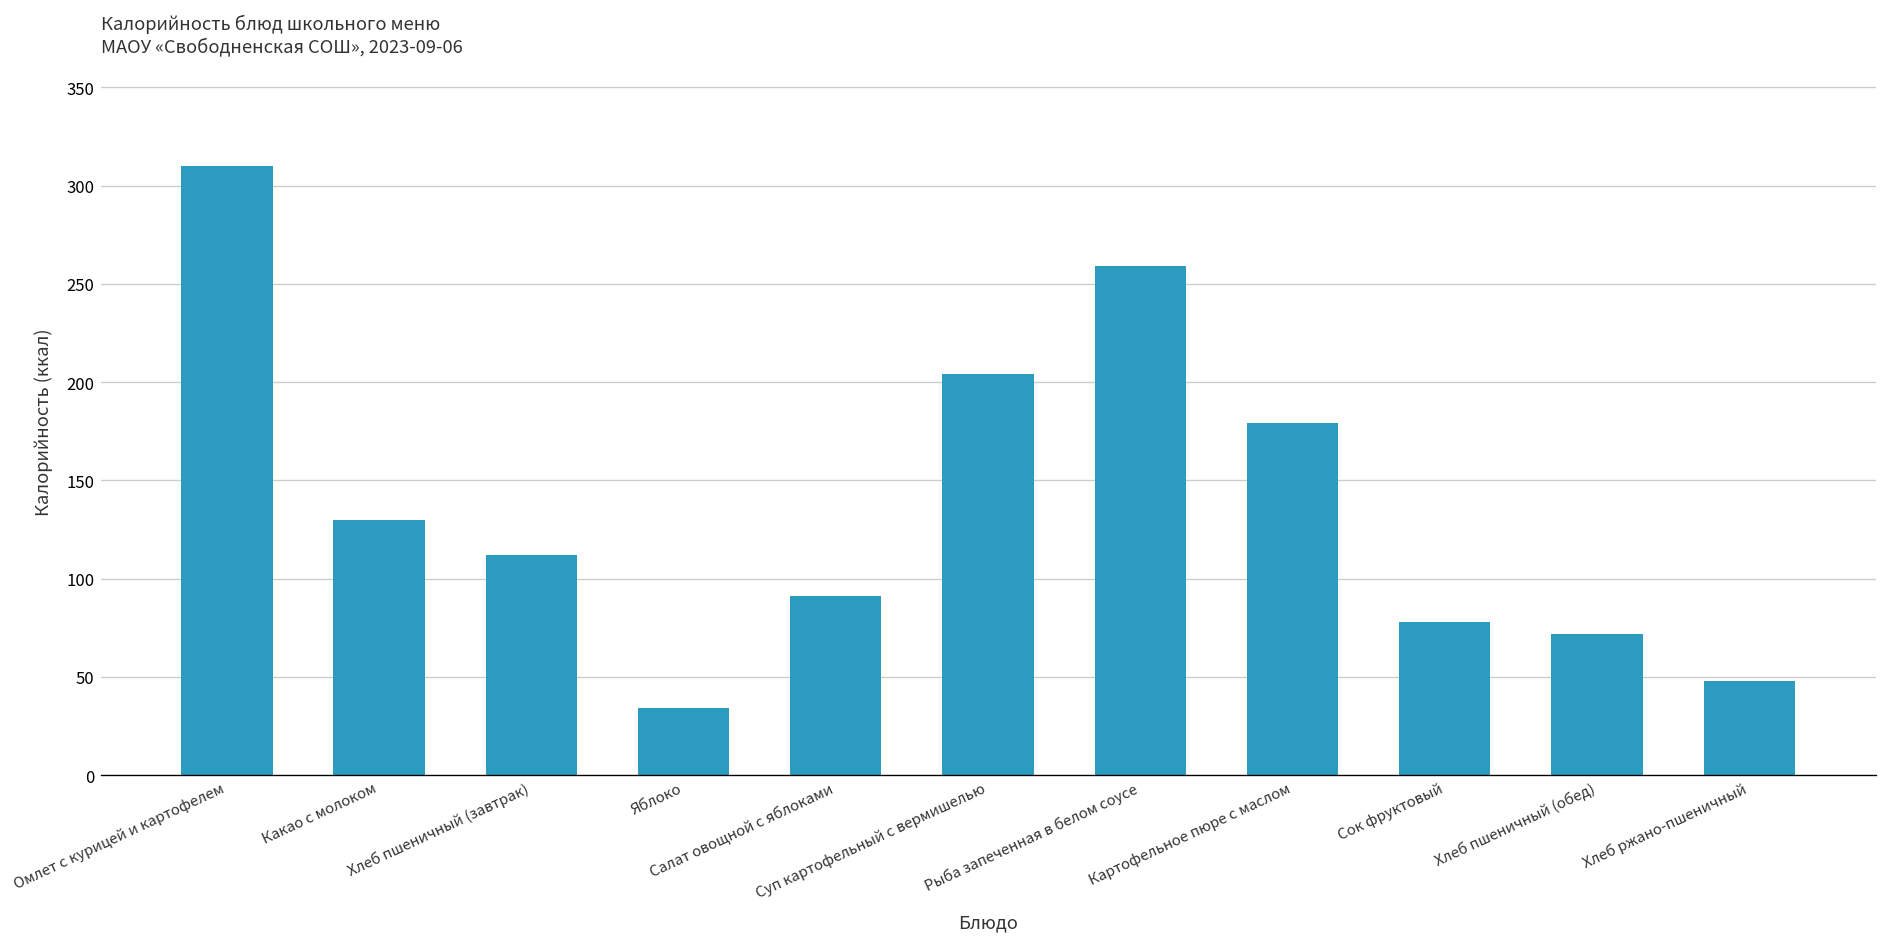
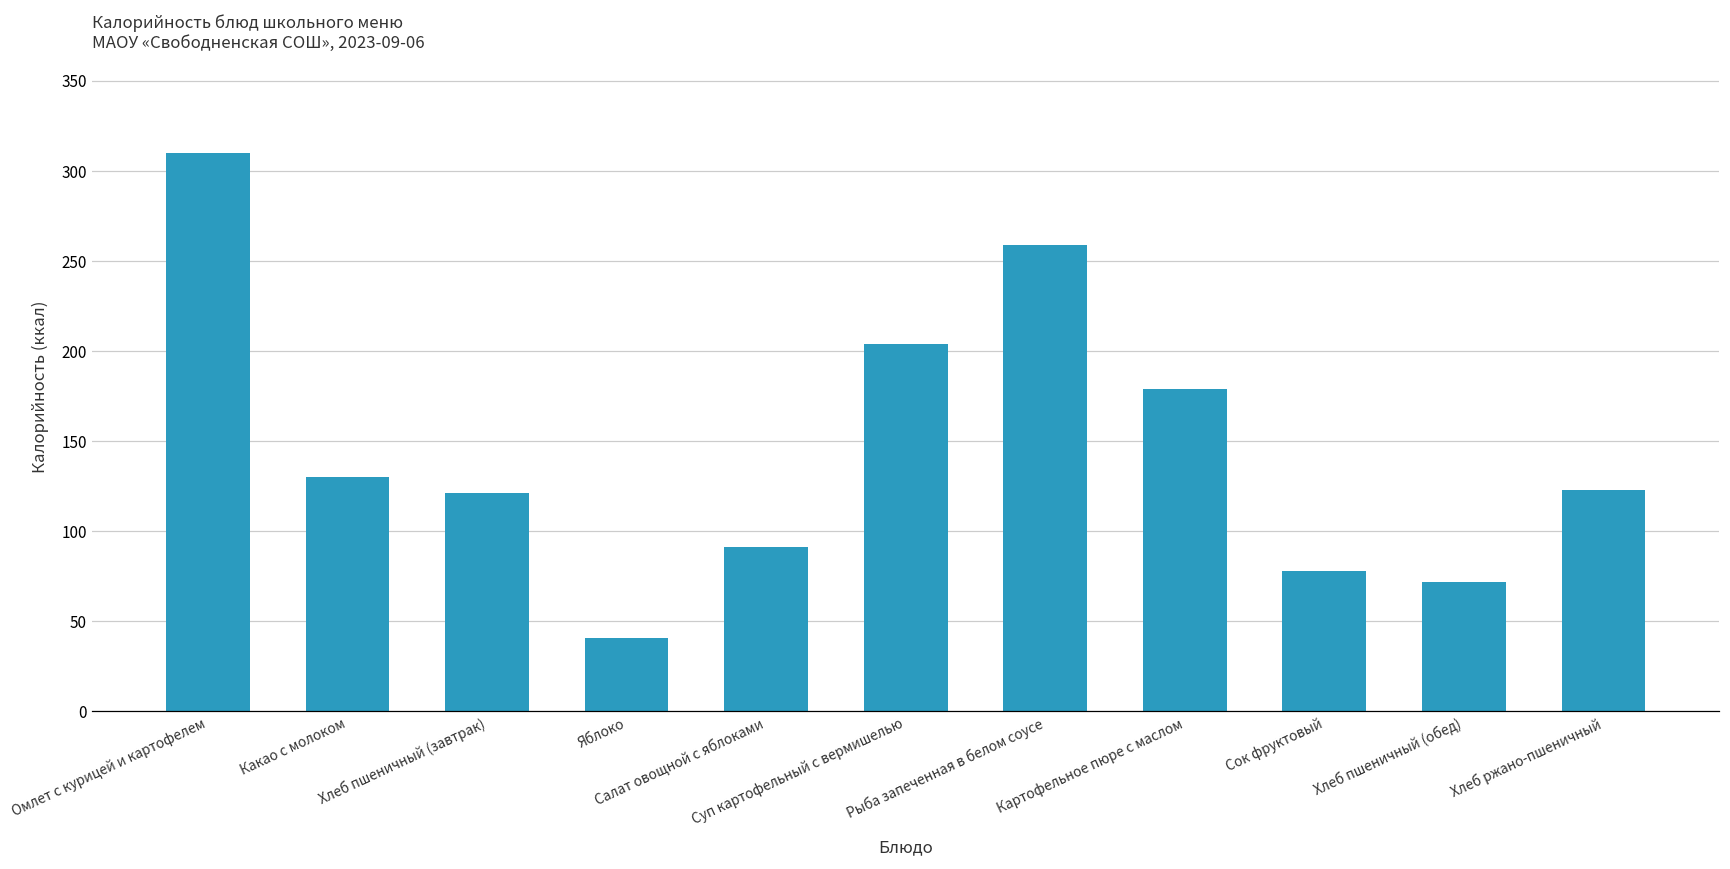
  {
    "Омлет с курицей и картофелем": 310,
    "Какао с молоком": 130,
-   "Хлеб пшеничный (завтрак)": 112,
-   "Яблоко": 34,
+   "Хлеб пшеничный (завтрак)": 121,
+   "Яблоко": 41,
    "Салат овощной с яблоками": 91,
    "Суп картофельный с вермишелью": 204,
    "Рыба запеченная в белом соусе": 259,
    "Картофельное пюре с маслом": 179,
    "Сок фруктовый": 78,
    "Хлеб пшеничный (обед)": 72,
-   "Хлеб ржано-пшеничный": 48
+   "Хлеб ржано-пшеничный": 123
  }
